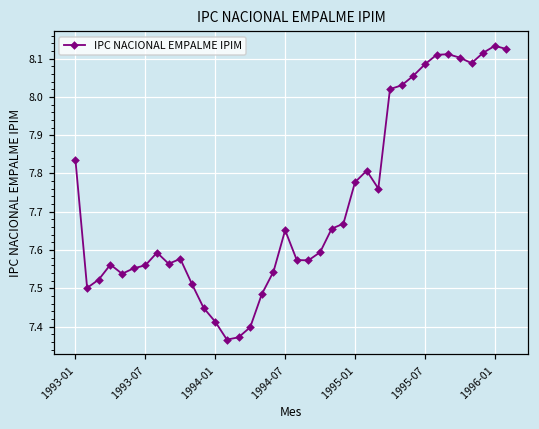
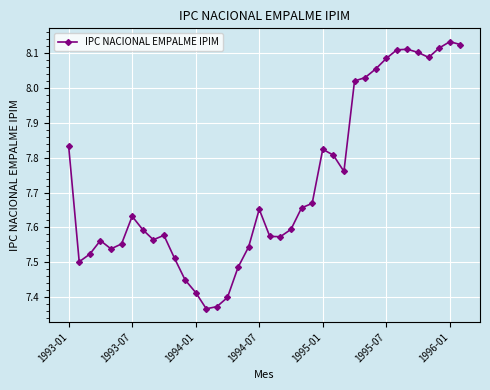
  {
    "1993-01": 7.83,
-   "1993-07": 7.56,
+   "1993-07": 7.63,
    "1994-01": 7.41,
    "1994-07": 7.65,
-   "1995-01": 7.78,
+   "1995-01": 7.82,
    "1995-07": 8.09,
    "1996-01": 8.13
  }
